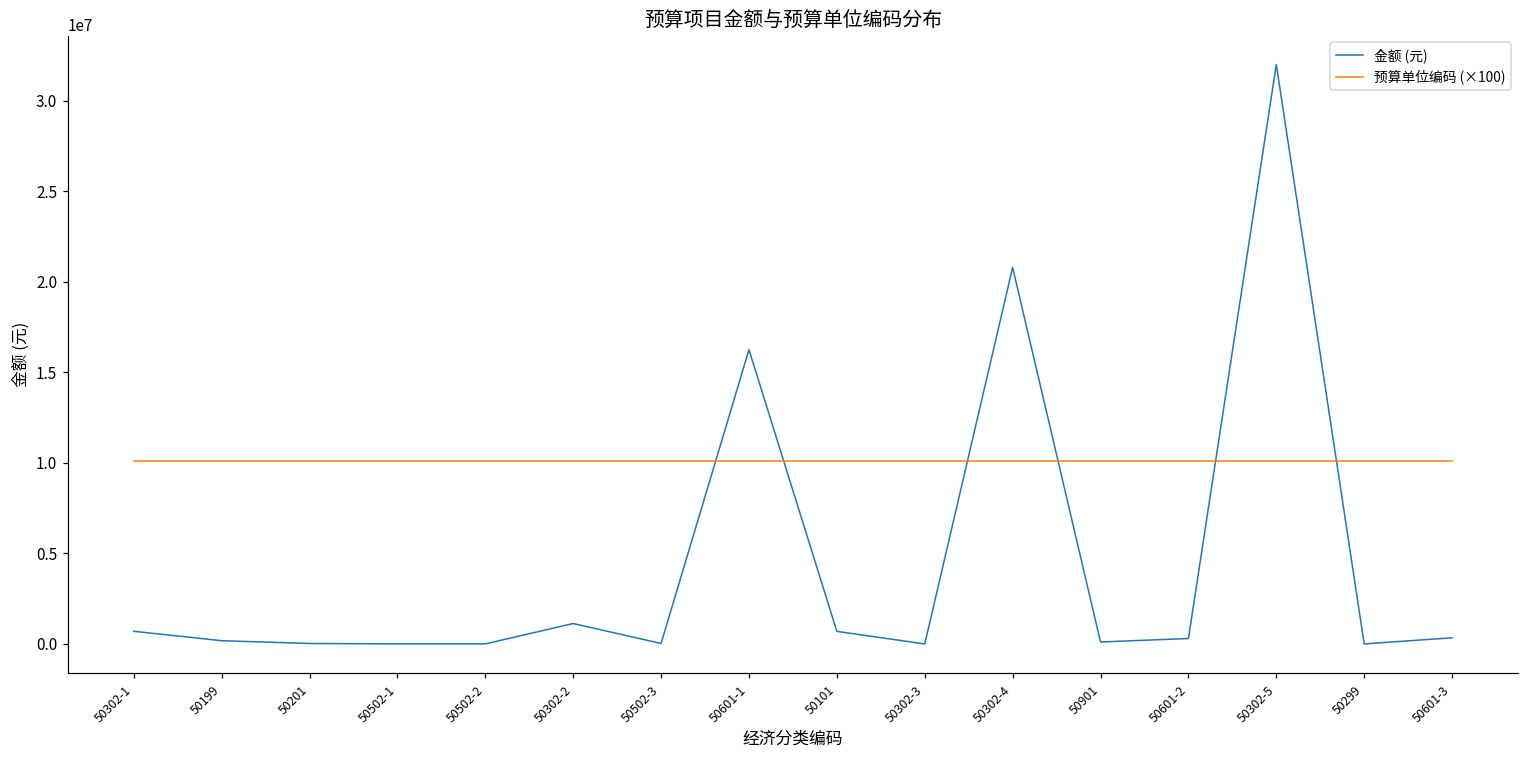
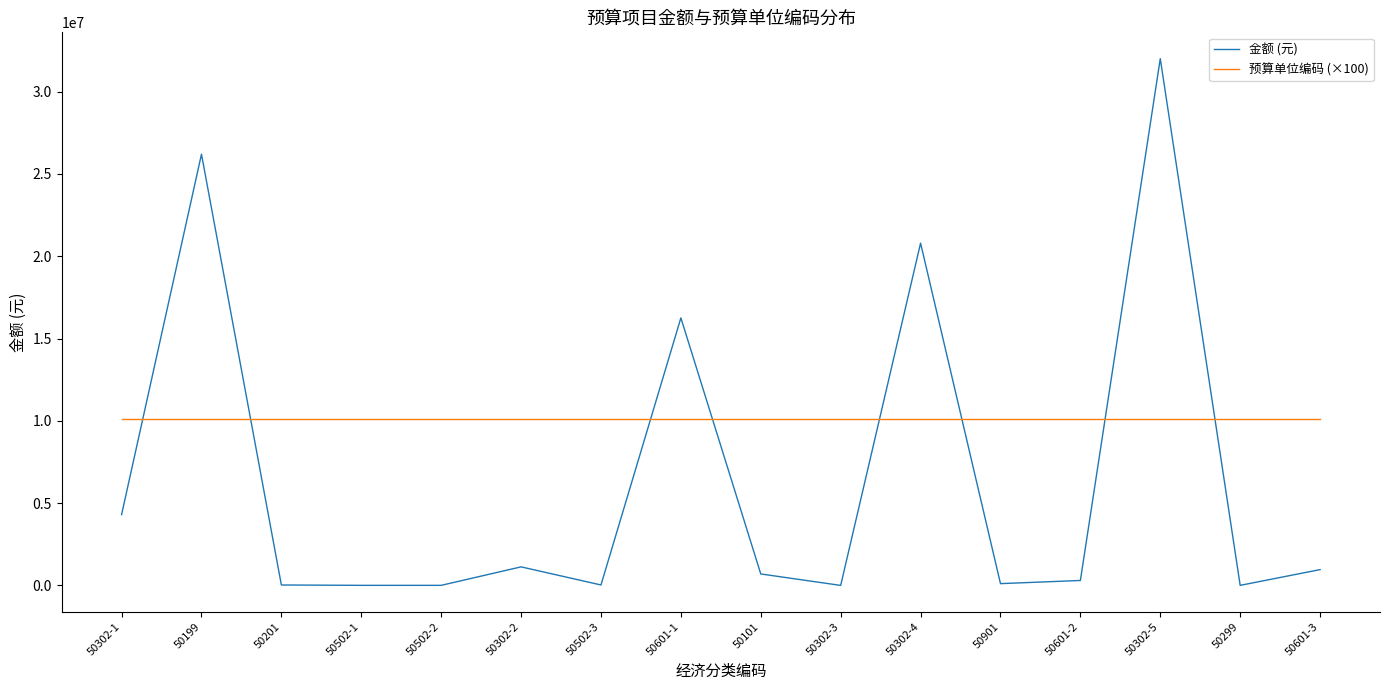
  {
    "金额 (元)": {
-     "50302-1": 700000,
-     "50199": 200000,
+     "50302-1": 4300000,
+     "50199": 26200000,
      "50201": 0,
      "50502-1": 0,
      "50502-2": 0,
      "50302-2": 1100000,
      "50502-3": 0,
      "50601-1": 16300000,
      "50101": 700000,
      "50302-3": 0,
      "50302-4": 20800000,
      "50901": 100000,
      "50601-2": 300000,
      "50302-5": 32000000,
      "50299": 0,
-     "50601-3": 300000
+     "50601-3": 1000000
    },
    "预算单位编码 (×100)": {
      "50302-1": 10100000,
      "50199": 10100000,
      "50201": 10100000,
      "50502-1": 10100000,
      "50502-2": 10100000,
      "50302-2": 10100000,
      "50502-3": 10100000,
      "50601-1": 10100000,
      "50101": 10100000,
      "50302-3": 10100000,
      "50302-4": 10100000,
      "50901": 10100000,
      "50601-2": 10100000,
      "50302-5": 10100000,
      "50299": 10100000,
      "50601-3": 10100000
    }
  }
